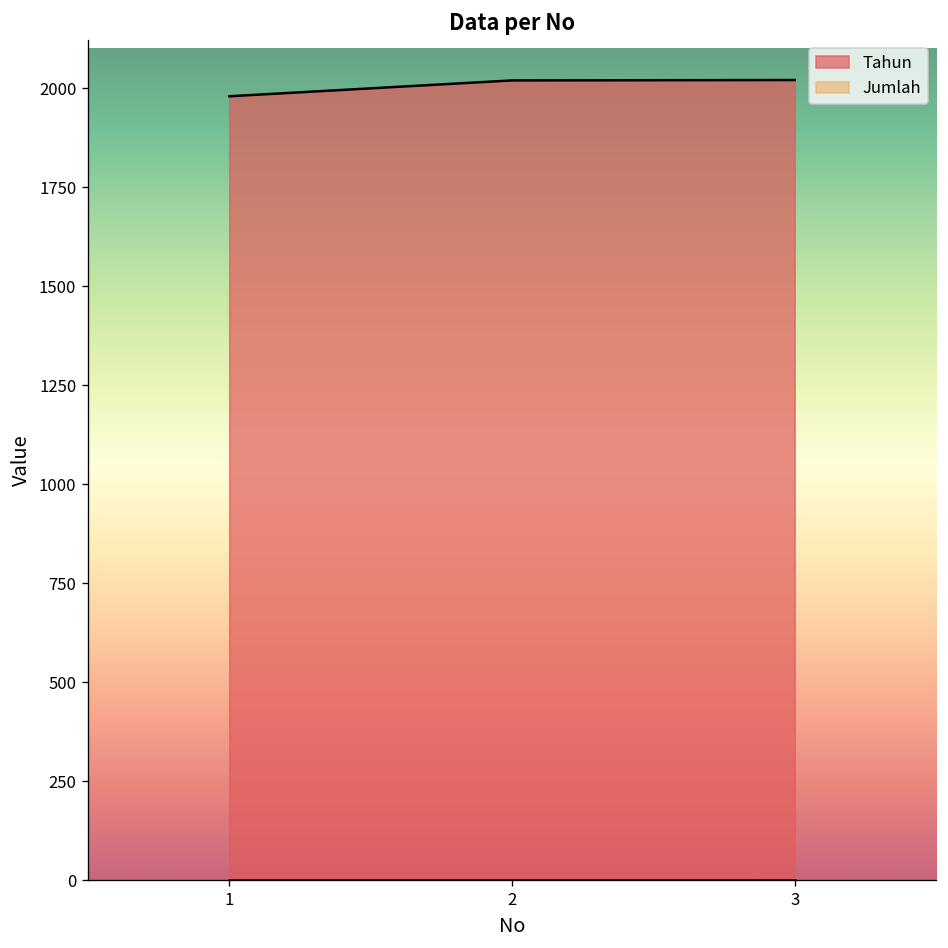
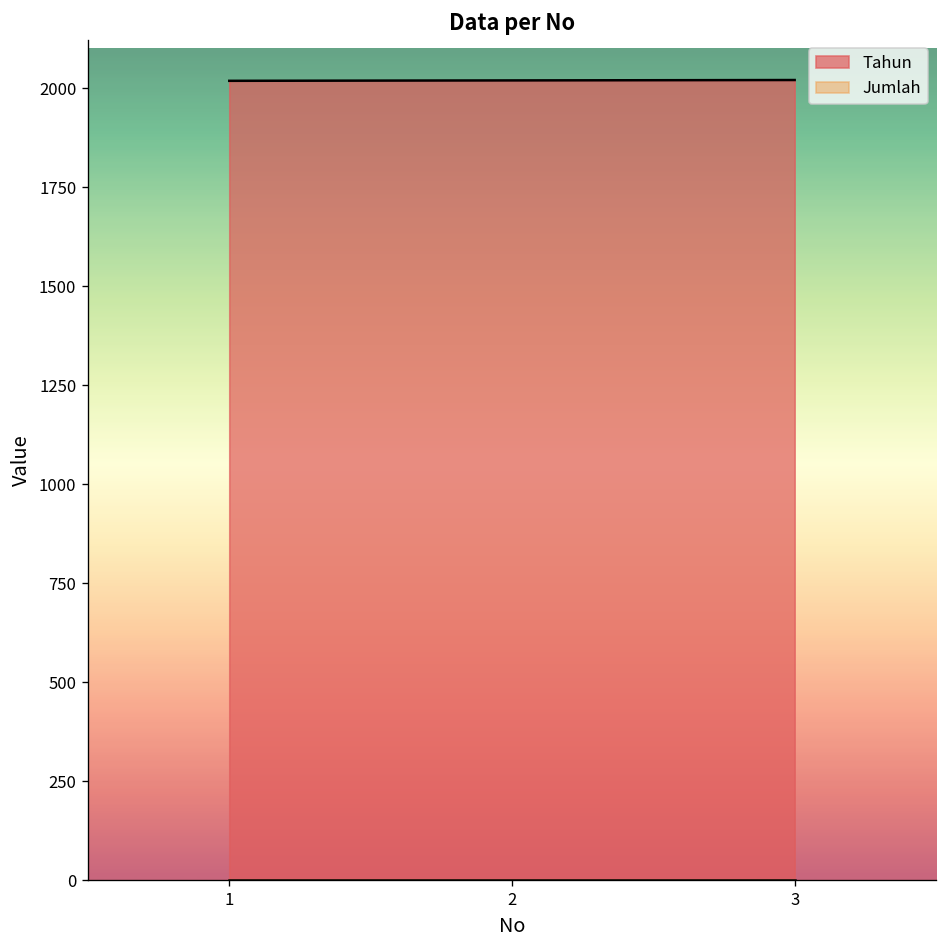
  {
    "Tahun": {
-     "1": 1980,
+     "1": 2020,
      "2": 2020,
      "3": 2020
    },
    "Jumlah": {
      "1": 0,
      "2": 0,
      "3": 0
    }
  }
